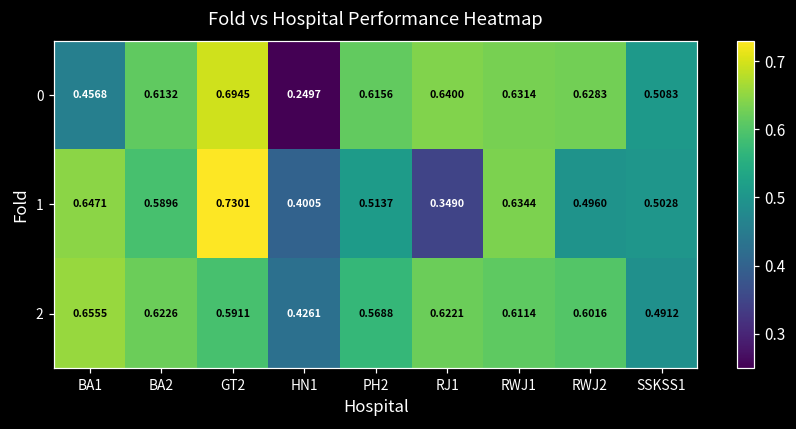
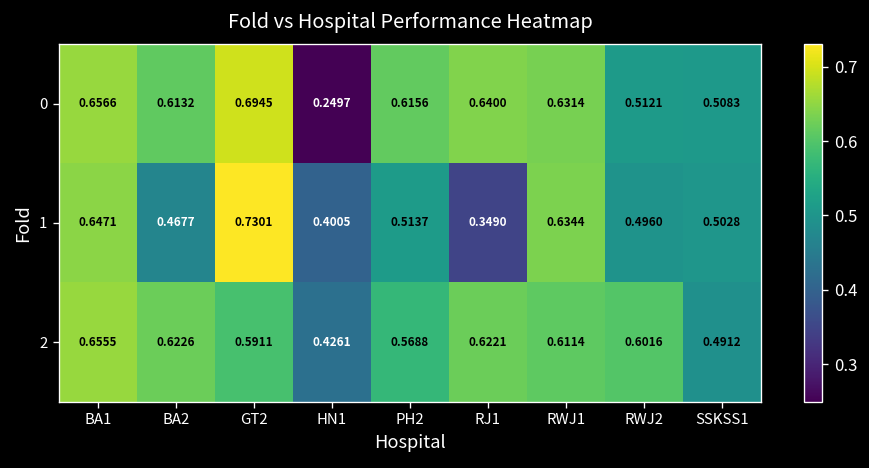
  {
    "0": {
-     "BA1": 0.4568,
+     "BA1": 0.6566,
      "BA2": 0.6132,
      "GT2": 0.6945,
      "HN1": 0.2497,
      "PH2": 0.6156,
      "RJ1": 0.6400,
      "RWJ1": 0.6314,
-     "RWJ2": 0.6283,
+     "RWJ2": 0.5121,
      "SSKSS1": 0.5083
    },
    "1": {
      "BA1": 0.6471,
-     "BA2": 0.5896,
+     "BA2": 0.4677,
      "GT2": 0.7301,
      "HN1": 0.4005,
      "PH2": 0.5137,
      "RJ1": 0.3490,
      "RWJ1": 0.6344,
      "RWJ2": 0.4960,
      "SSKSS1": 0.5028
    },
    "2": {
      "BA1": 0.6555,
      "BA2": 0.6226,
      "GT2": 0.5911,
      "HN1": 0.4261,
      "PH2": 0.5688,
      "RJ1": 0.6221,
      "RWJ1": 0.6114,
      "RWJ2": 0.6016,
      "SSKSS1": 0.4912
    }
  }
